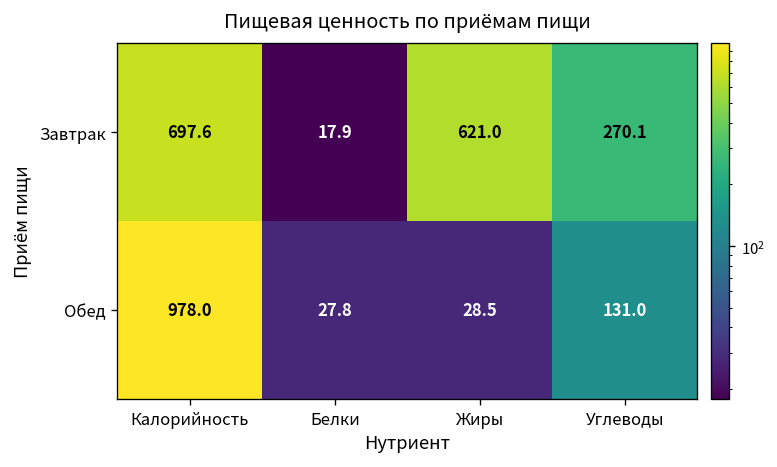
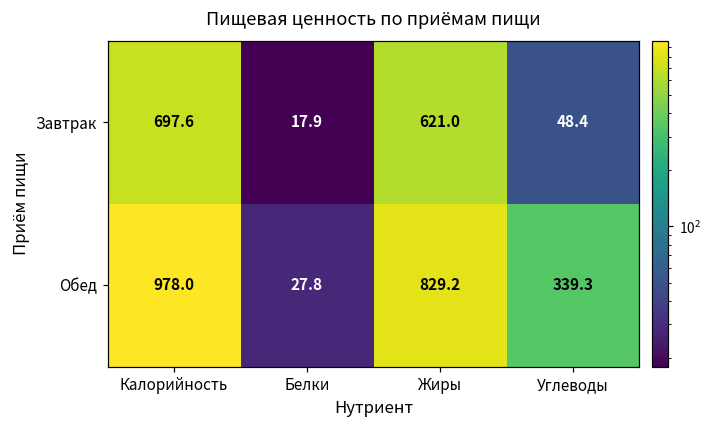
  {
    "Завтрак": {
      "Калорийность": 697.6,
      "Белки": 17.9,
      "Жиры": 621.0,
-     "Углеводы": 270.1
+     "Углеводы": 48.4
    },
    "Обед": {
      "Калорийность": 978.0,
      "Белки": 27.8,
-     "Жиры": 28.5,
-     "Углеводы": 131.0
+     "Жиры": 829.2,
+     "Углеводы": 339.3
    }
  }
